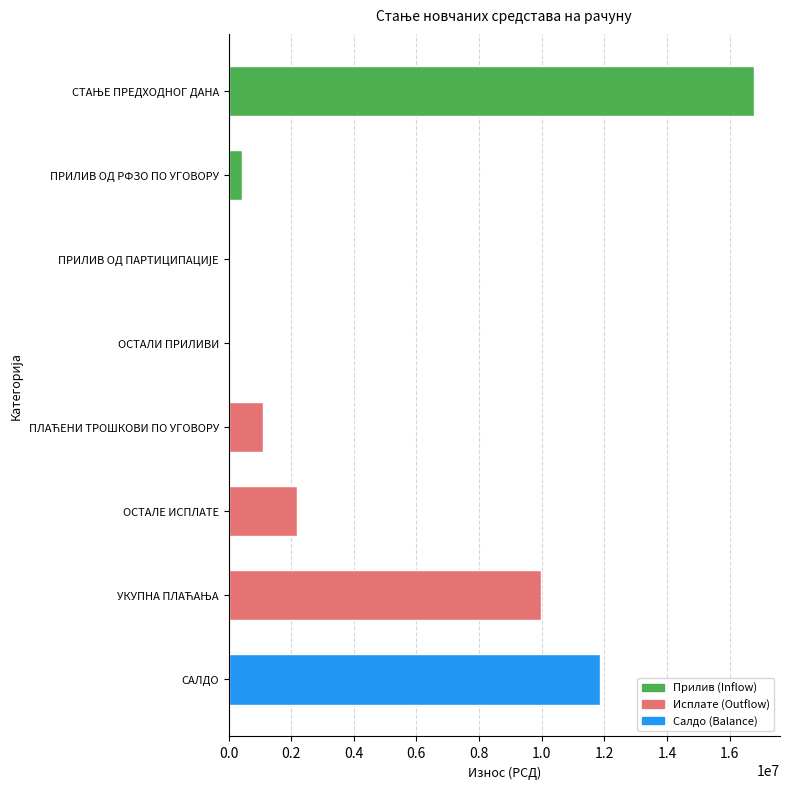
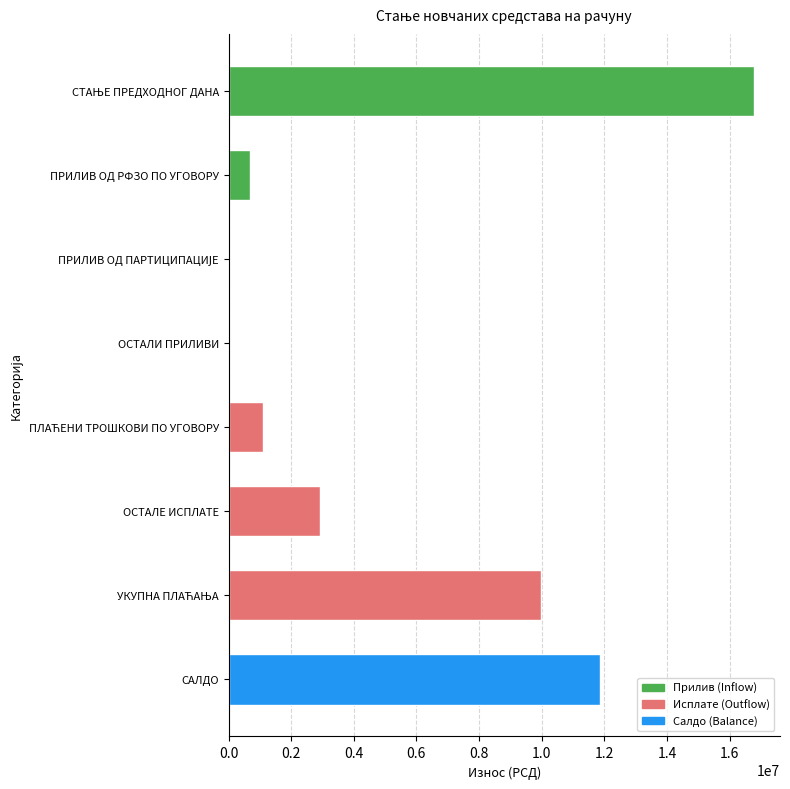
  {
    "СТАЊЕ ПРЕДХОДНОГ ДАНА": 16800000,
-   "ПРИЛИВ ОД РФЗО ПО УГОВОРУ": 400000,
+   "ПРИЛИВ ОД РФЗО ПО УГОВОРУ": 700000,
    "ПРИЛИВ ОД ПАРТИЦИПАЦИЈЕ": 0,
    "ОСТАЛИ ПРИЛИВИ": 0,
    "ПЛАЋЕНИ ТРОШКОВИ ПО УГОВОРУ": 1100000,
-   "ОСТАЛЕ ИСПЛАТЕ": 2200000,
+   "ОСТАЛЕ ИСПЛАТЕ": 2900000,
    "УКУПНА ПЛАЋАЊА": 10000000,
    "САЛДО": 11900000
  }
